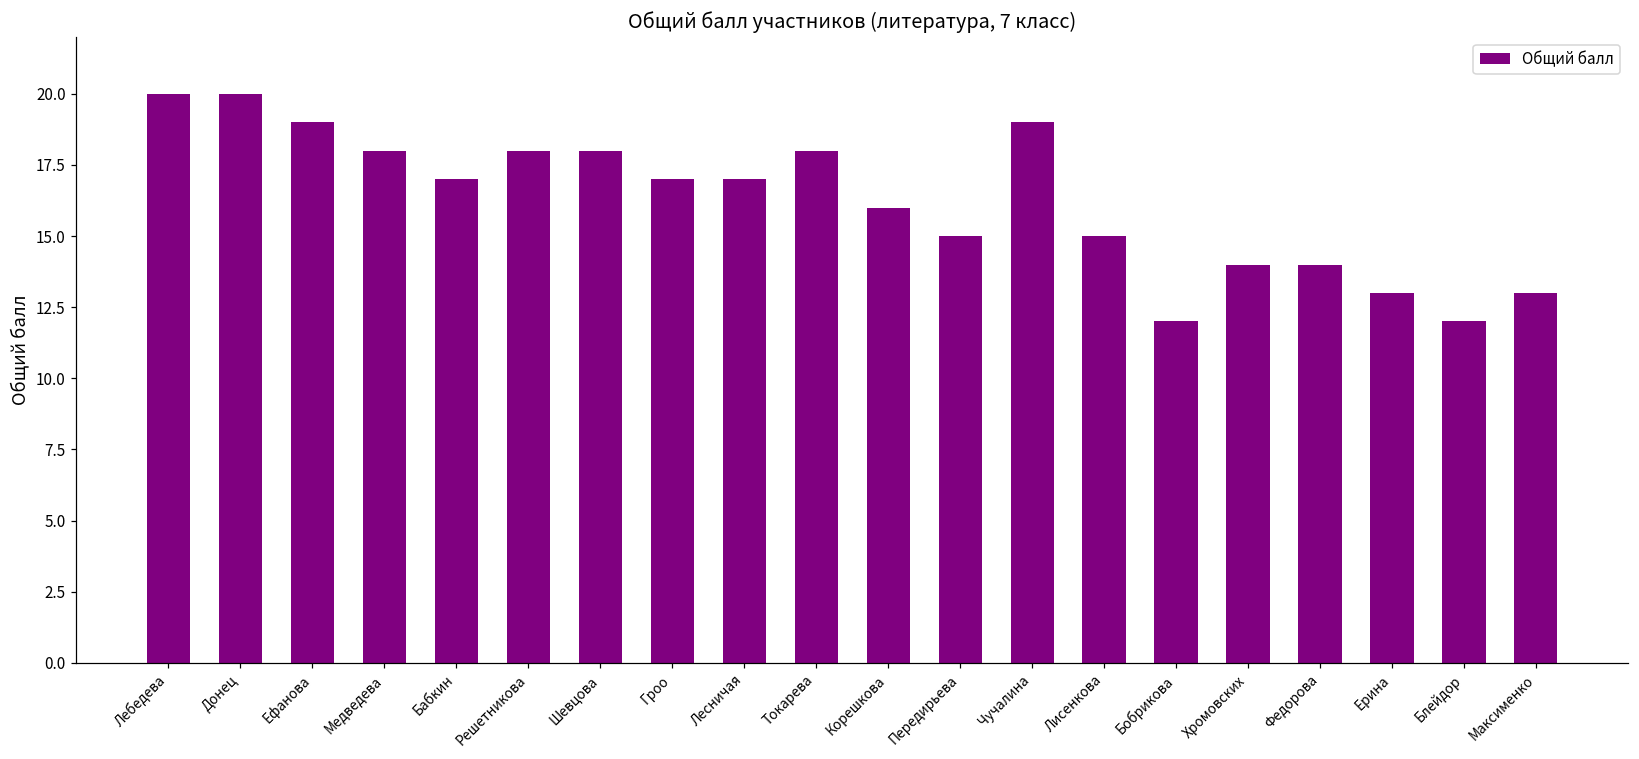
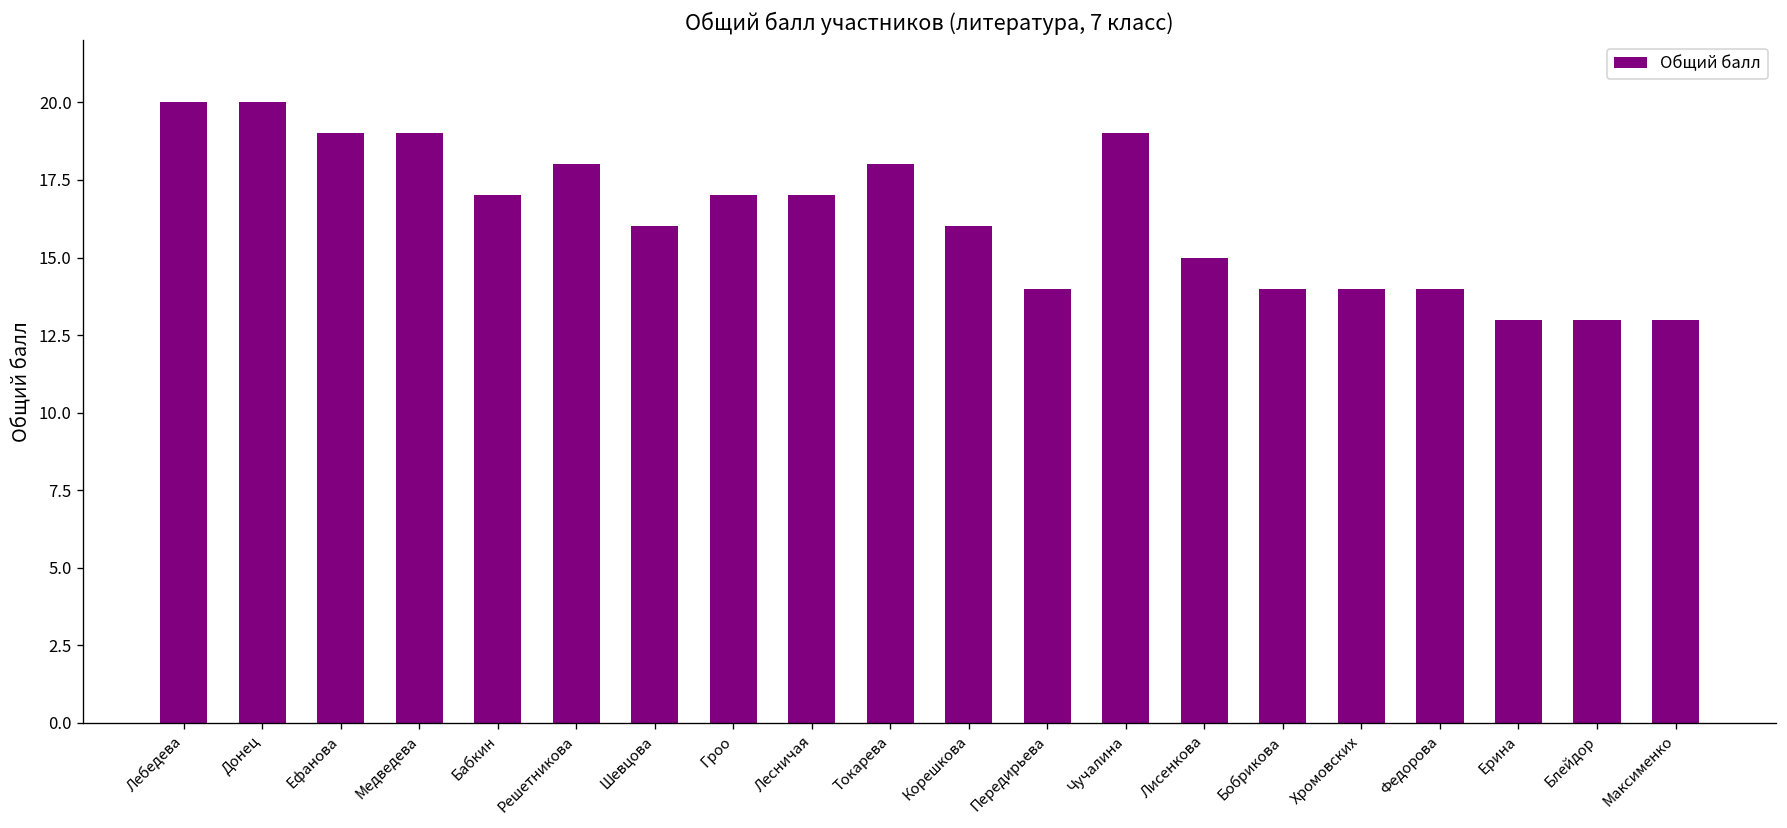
  {
    "Лебедева": 20,
    "Донец": 20,
    "Ефанова": 19,
-   "Медведева": 18,
+   "Медведева": 19,
    "Бабкин": 17,
    "Решетникова": 18,
-   "Шевцова": 18,
+   "Шевцова": 16,
    "Гроо": 17,
    "Лесничая": 17,
    "Токарева": 18,
    "Корешкова": 16,
-   "Передирьева": 15,
+   "Передирьева": 14,
    "Чучалина": 19,
    "Лисенкова": 15,
-   "Бобрикова": 12,
+   "Бобрикова": 14,
    "Хромовских": 14,
    "Федорова": 14,
    "Ерина": 13,
-   "Блейдор": 12,
+   "Блейдор": 13,
    "Максименко": 13
  }
